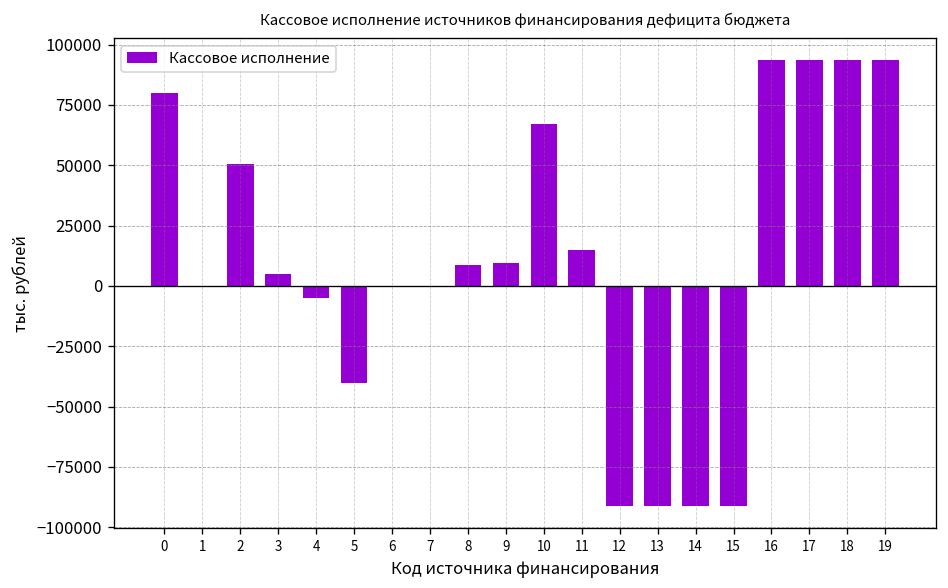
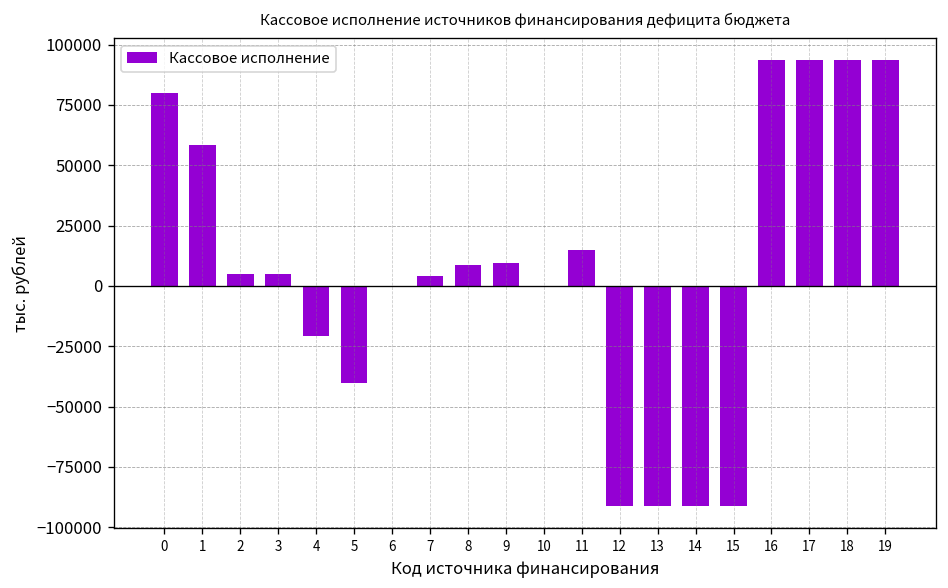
  {
    "0": 80000,
-   "1": 0,
-   "2": 50000,
+   "1": 58000,
+   "2": 5000,
    "3": 5000,
-   "4": -5000,
+   "4": -21000,
    "5": -40000,
    "6": 0,
-   "7": 0,
+   "7": 4000,
    "8": 9000,
    "9": 9000,
-   "10": 67000,
+   "10": 0,
    "11": 15000,
    "12": -91000,
    "13": -91000,
    "14": -91000,
    "15": -91000,
    "16": 93000,
    "17": 93000,
    "18": 93000,
    "19": 93000
  }
